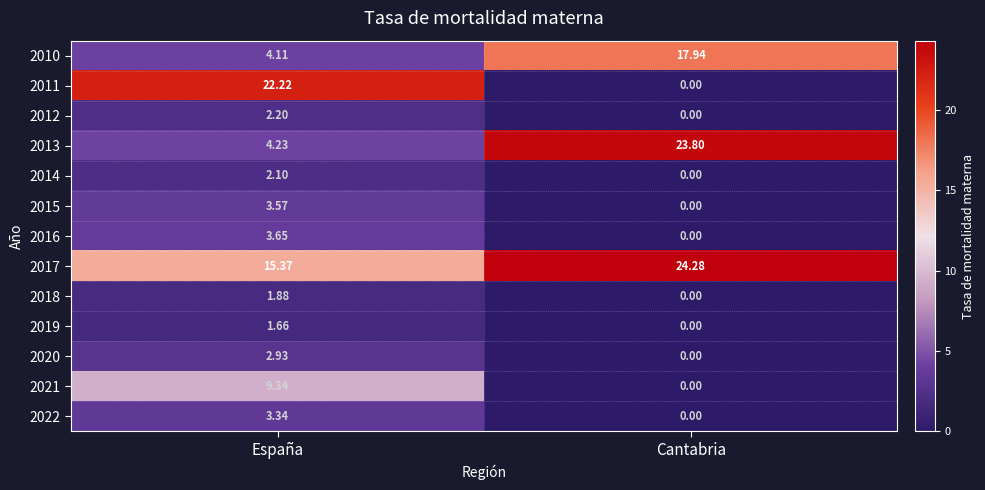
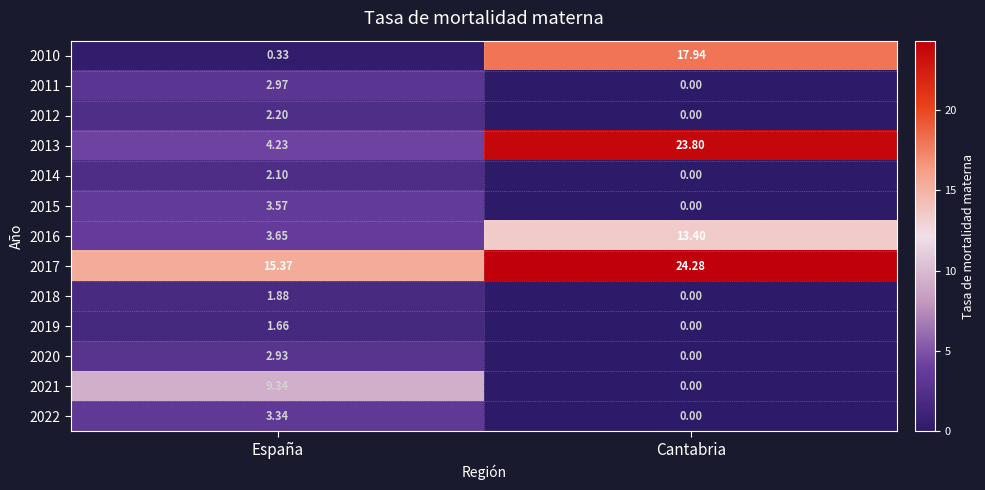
  {
    "2010": {
-     "España": 4.11,
+     "España": 0.33,
      "Cantabria": 17.94
    },
    "2011": {
-     "España": 22.22,
+     "España": 2.97,
      "Cantabria": 0.00
    },
    "2012": {
      "España": 2.20,
      "Cantabria": 0.00
    },
    "2013": {
      "España": 4.23,
      "Cantabria": 23.80
    },
    "2014": {
      "España": 2.10,
      "Cantabria": 0.00
    },
    "2015": {
      "España": 3.57,
      "Cantabria": 0.00
    },
    "2016": {
      "España": 3.65,
-     "Cantabria": 0.00
+     "Cantabria": 13.40
    },
    "2017": {
      "España": 15.37,
      "Cantabria": 24.28
    },
    "2018": {
      "España": 1.88,
      "Cantabria": 0.00
    },
    "2019": {
      "España": 1.66,
      "Cantabria": 0.00
    },
    "2020": {
      "España": 2.93,
      "Cantabria": 0.00
    },
    "2021": {
      "Cantabria": 0.00
    },
    "2022": {
      "España": 3.34,
      "Cantabria": 0.00
    }
  }
